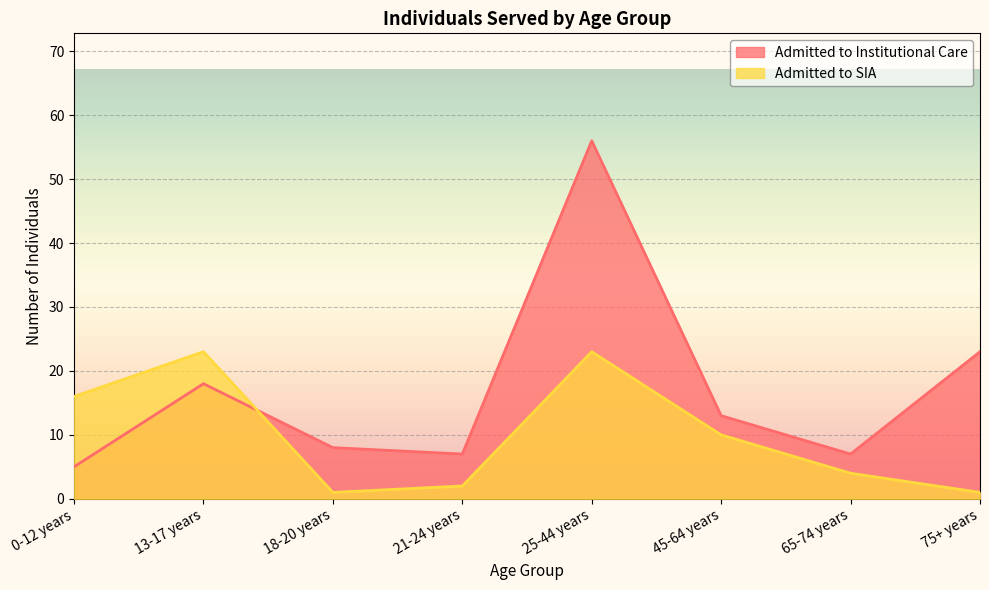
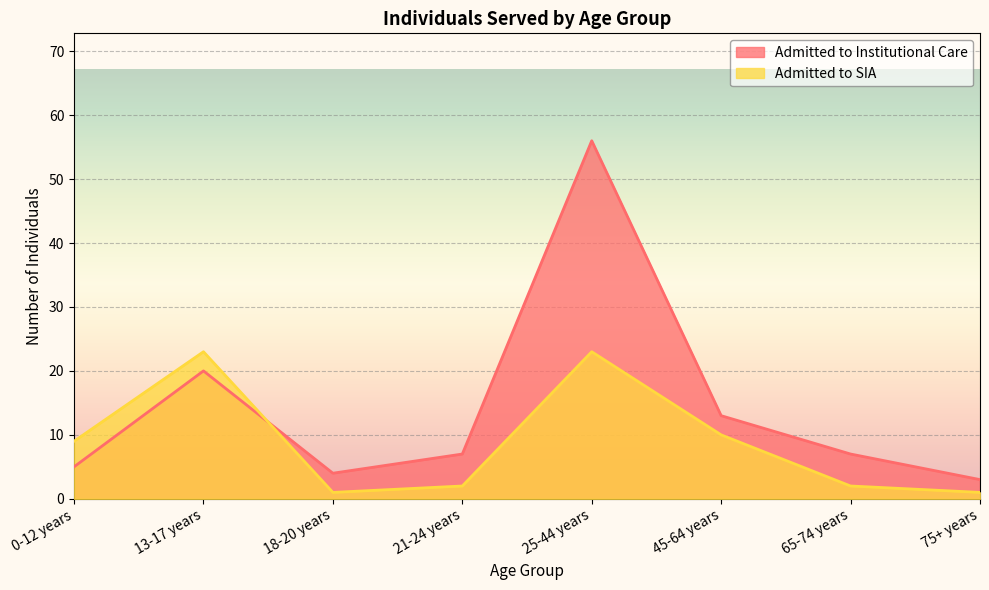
  {
    "Admitted to Institutional Care": {
      "0-12 years": 5,
-     "13-17 years": 18,
-     "18-20 years": 8,
+     "13-17 years": 20,
+     "18-20 years": 4,
      "21-24 years": 7,
      "25-44 years": 56,
      "45-64 years": 13,
      "65-74 years": 7,
-     "75+ years": 23
+     "75+ years": 3
    },
    "Admitted to SIA": {
-     "0-12 years": 16,
+     "0-12 years": 9,
      "13-17 years": 23,
      "18-20 years": 1,
      "21-24 years": 2,
      "25-44 years": 23,
      "45-64 years": 10,
-     "65-74 years": 4,
+     "65-74 years": 2,
      "75+ years": 1
    }
  }
